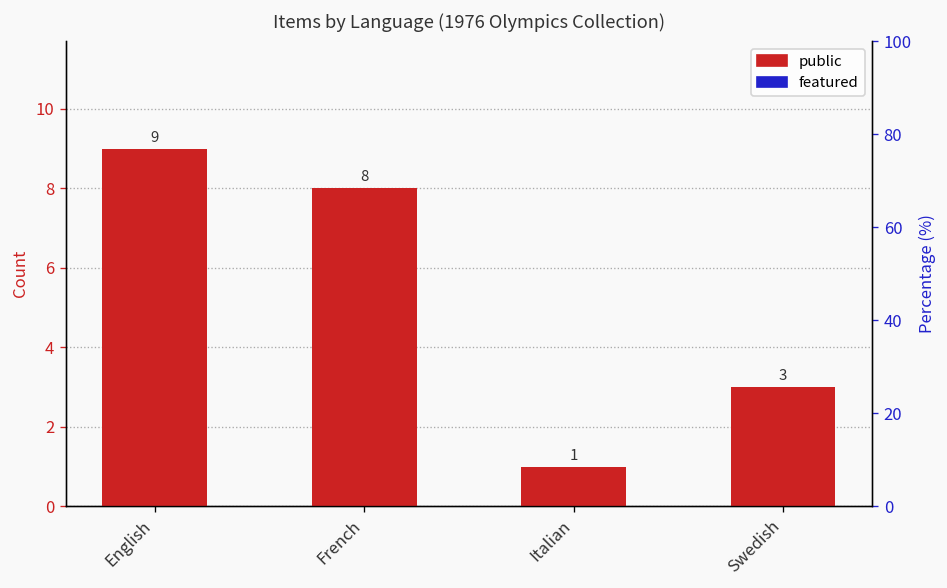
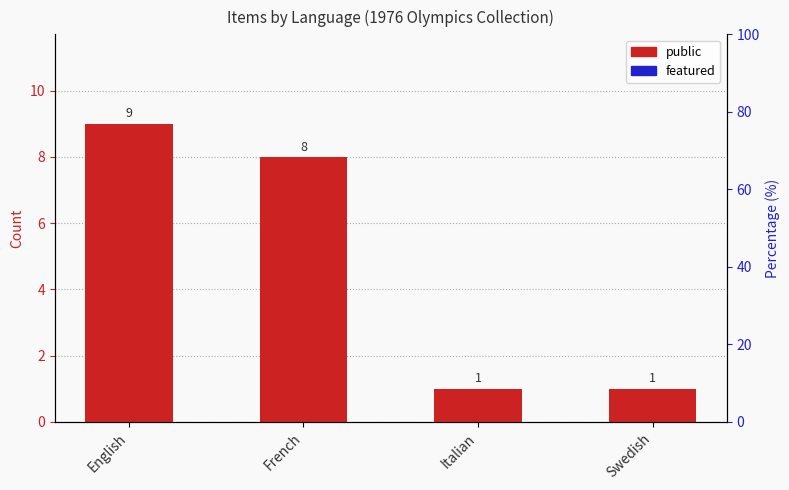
  {
    "public": {
      "English": 9,
      "French": 8,
      "Italian": 1,
-     "Swedish": 3
+     "Swedish": 1
    }
  }
